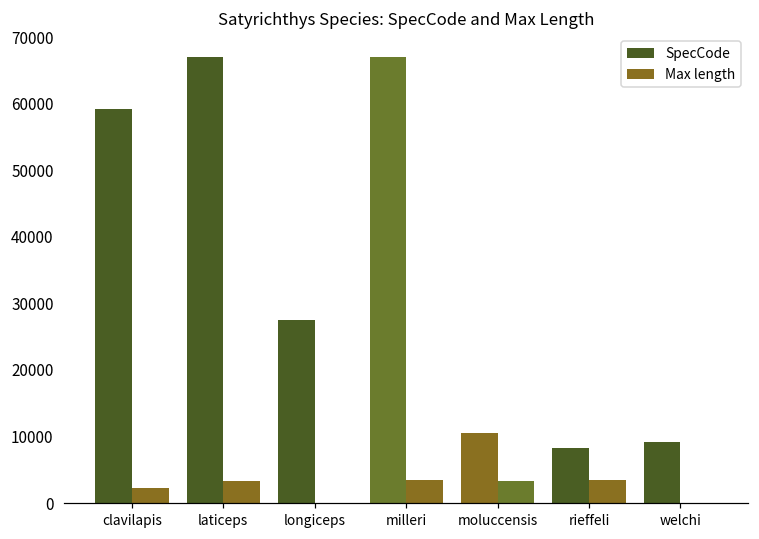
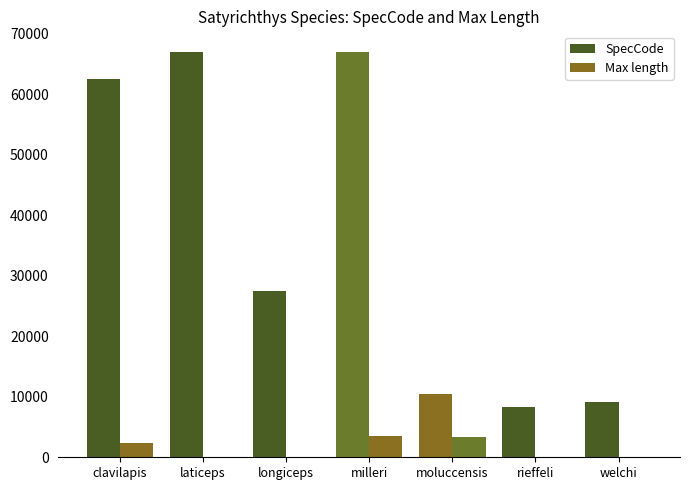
  {
    "SpecCode": {
-     "clavilapis": 59000,
+     "clavilapis": 63000,
      "laticeps": 67000,
      "longiceps": 27000,
      "milleri": 67000,
      "moluccensis": 11000,
      "rieffeli": 8000,
      "welchi": 9000
    },
    "Max length": {
      "clavilapis": 2000,
-     "laticeps": 3000,
+     "laticeps": 0,
      "milleri": 4000,
      "moluccensis": 3000,
-     "rieffeli": 3000
+     "rieffeli": 0
    }
  }
